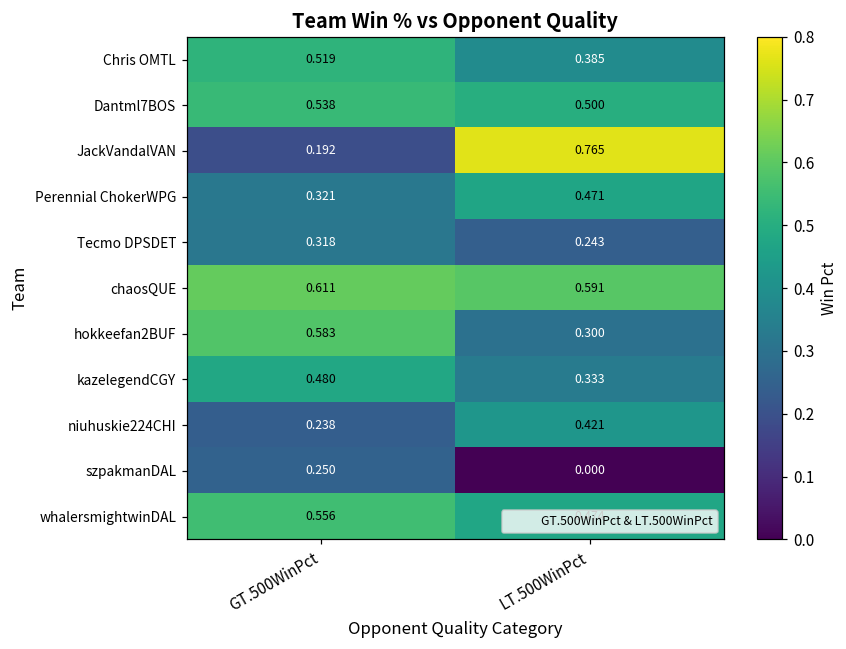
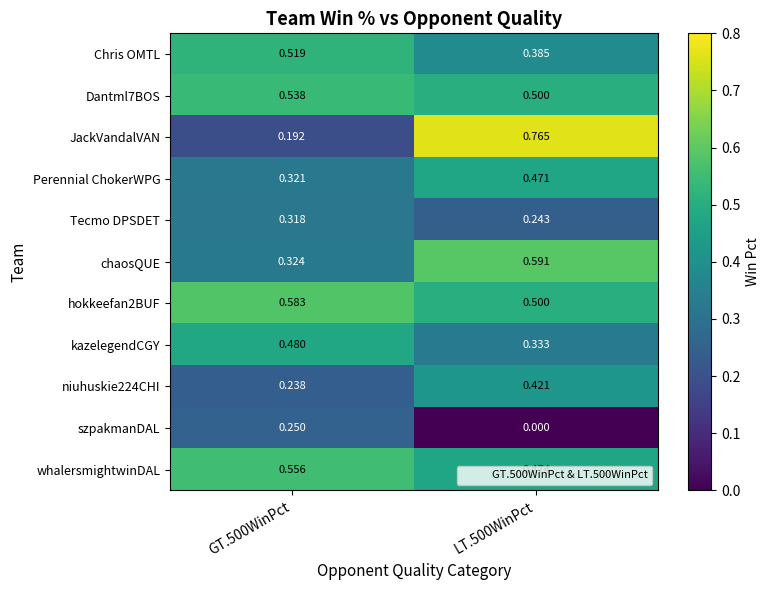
  {
    "Chris OMTL": {
      "GT.500WinPct": 0.519,
      "LT.500WinPct": 0.385
    },
    "Dantml7BOS": {
      "GT.500WinPct": 0.538,
      "LT.500WinPct": 0.500
    },
    "JackVandalVAN": {
      "GT.500WinPct": 0.192,
      "LT.500WinPct": 0.765
    },
    "Perennial ChokerWPG": {
      "GT.500WinPct": 0.321,
      "LT.500WinPct": 0.471
    },
    "Tecmo DPSDET": {
      "GT.500WinPct": 0.318,
      "LT.500WinPct": 0.243
    },
    "chaosQUE": {
-     "GT.500WinPct": 0.611,
+     "GT.500WinPct": 0.324,
      "LT.500WinPct": 0.591
    },
    "hokkeefan2BUF": {
      "GT.500WinPct": 0.583,
-     "LT.500WinPct": 0.300
+     "LT.500WinPct": 0.500
    },
    "kazelegendCGY": {
      "GT.500WinPct": 0.480,
      "LT.500WinPct": 0.333
    },
    "niuhuskie224CHI": {
      "GT.500WinPct": 0.238,
      "LT.500WinPct": 0.421
    },
    "szpakmanDAL": {
      "GT.500WinPct": 0.250,
      "LT.500WinPct": 0.000
    },
    "whalersmightwinDAL": {
      "GT.500WinPct": 0.556
    }
  }
